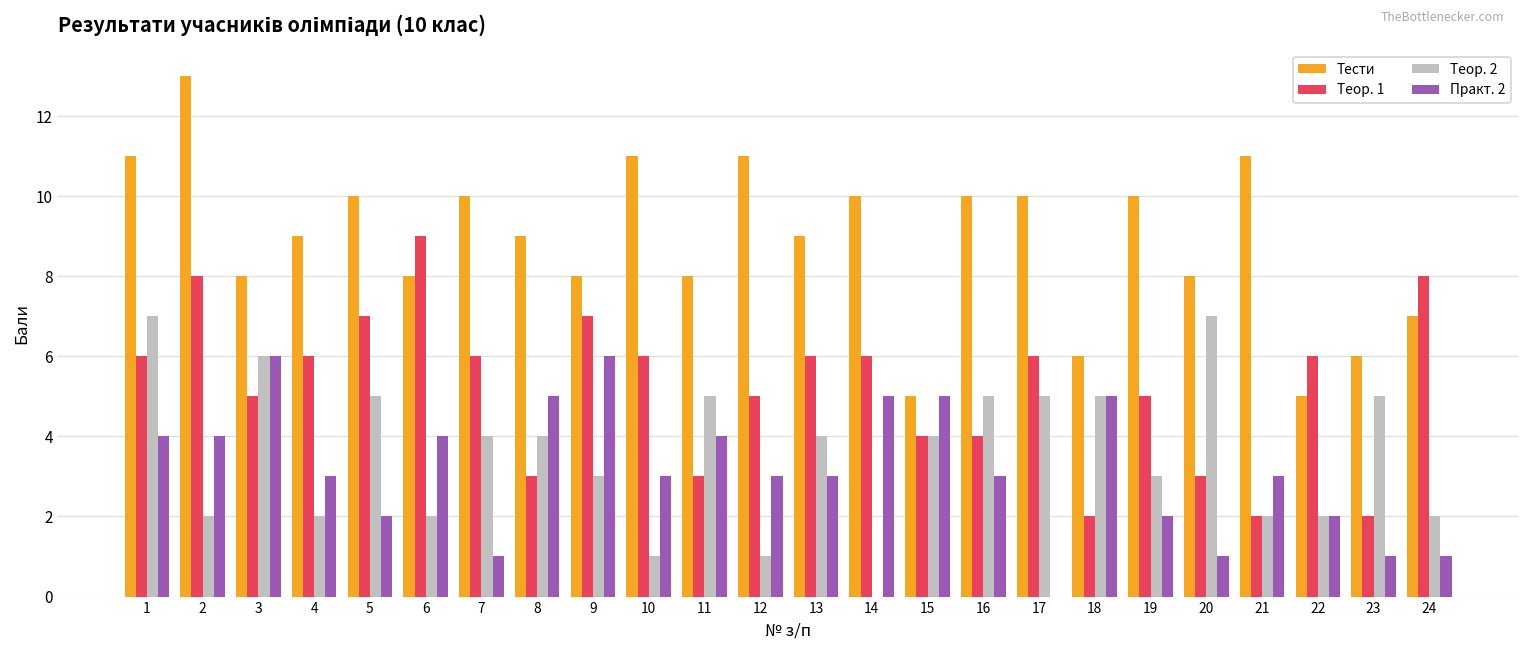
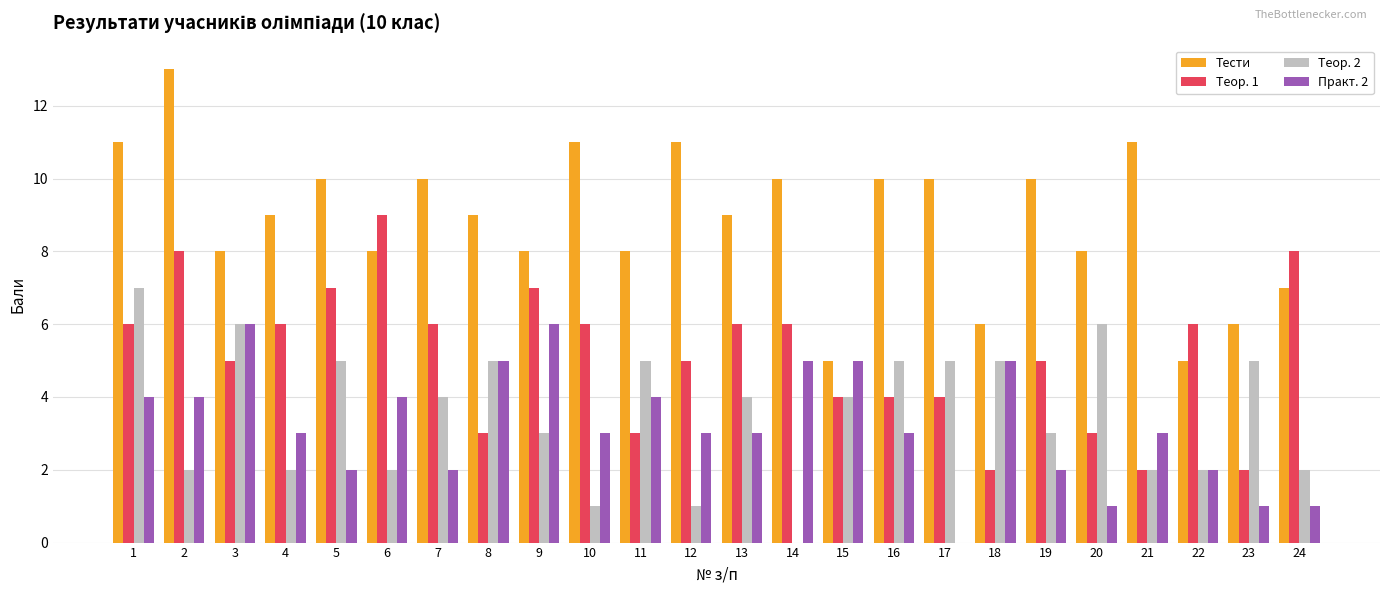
  {
    "Тести": {
      "1": 11,
      "2": 13,
      "3": 8,
      "4": 9,
      "5": 10,
      "6": 8,
      "7": 10,
      "8": 9,
      "9": 8,
      "10": 11,
      "11": 8,
      "12": 11,
      "13": 9,
      "14": 10,
      "15": 5,
      "16": 10,
      "17": 10,
      "18": 6,
      "19": 10,
      "20": 8,
      "21": 11,
      "22": 5,
      "23": 6,
      "24": 7
    },
    "Теор. 1": {
      "1": 6,
      "2": 8,
      "3": 5,
      "4": 6,
      "5": 7,
      "6": 9,
      "7": 6,
      "8": 3,
      "9": 7,
      "10": 6,
      "11": 3,
      "12": 5,
      "13": 6,
      "14": 6,
      "15": 4,
      "16": 4,
-     "17": 6,
+     "17": 4,
      "18": 2,
      "19": 5,
      "20": 3,
      "21": 2,
      "22": 6,
      "23": 2,
      "24": 8
    },
    "Теор. 2": {
      "1": 7,
      "2": 2,
      "3": 6,
      "4": 2,
      "5": 5,
      "6": 2,
      "7": 4,
-     "8": 4,
+     "8": 5,
      "9": 3,
      "10": 1,
      "11": 5,
      "12": 1,
      "13": 4,
      "14": 0,
      "15": 4,
      "16": 5,
      "17": 5,
      "18": 5,
      "19": 3,
-     "20": 7,
+     "20": 6,
      "21": 2,
      "22": 2,
      "23": 5,
      "24": 2
    },
    "Практ. 2": {
      "1": 4,
      "2": 4,
      "3": 6,
      "4": 3,
      "5": 2,
      "6": 4,
-     "7": 1,
+     "7": 2,
      "8": 5,
      "9": 6,
      "10": 3,
      "11": 4,
      "12": 3,
      "13": 3,
      "14": 5,
      "15": 5,
      "16": 3,
      "17": 0,
      "18": 5,
      "19": 2,
      "20": 1,
      "21": 3,
      "22": 2,
      "23": 1,
      "24": 1
    }
  }
